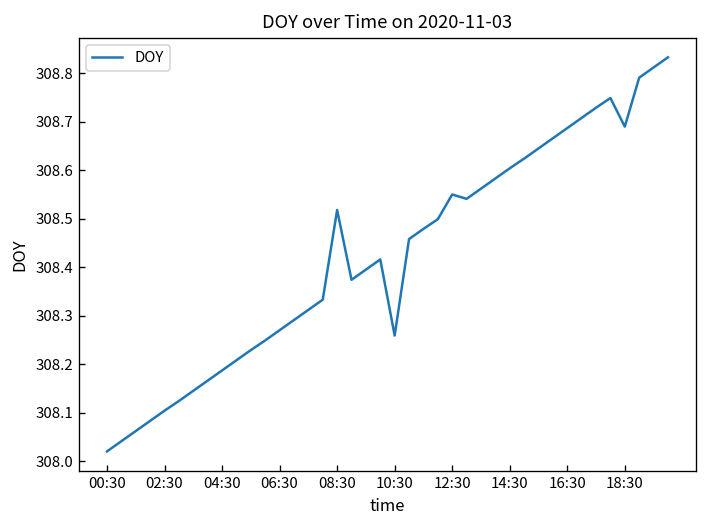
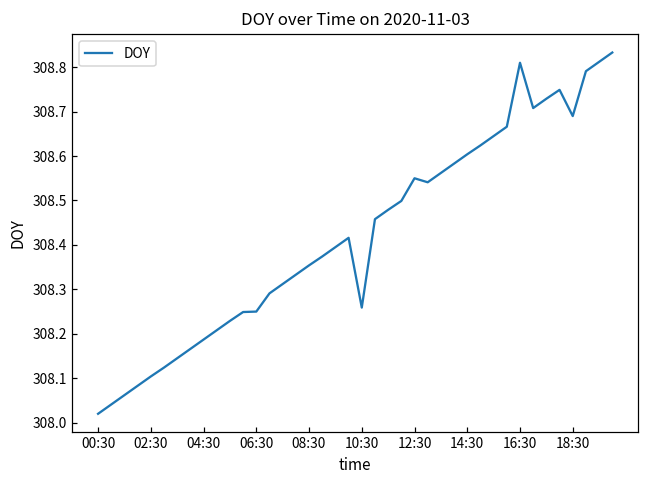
  {
    "00:30": 308.02,
    "02:30": 308.10,
    "04:30": 308.19,
-   "06:30": 308.27,
-   "08:30": 308.52,
+   "06:30": 308.25,
+   "08:30": 308.35,
    "10:30": 308.26,
    "12:30": 308.55,
    "14:30": 308.60,
-   "16:30": 308.69,
+   "16:30": 308.81,
    "18:30": 308.69
  }
